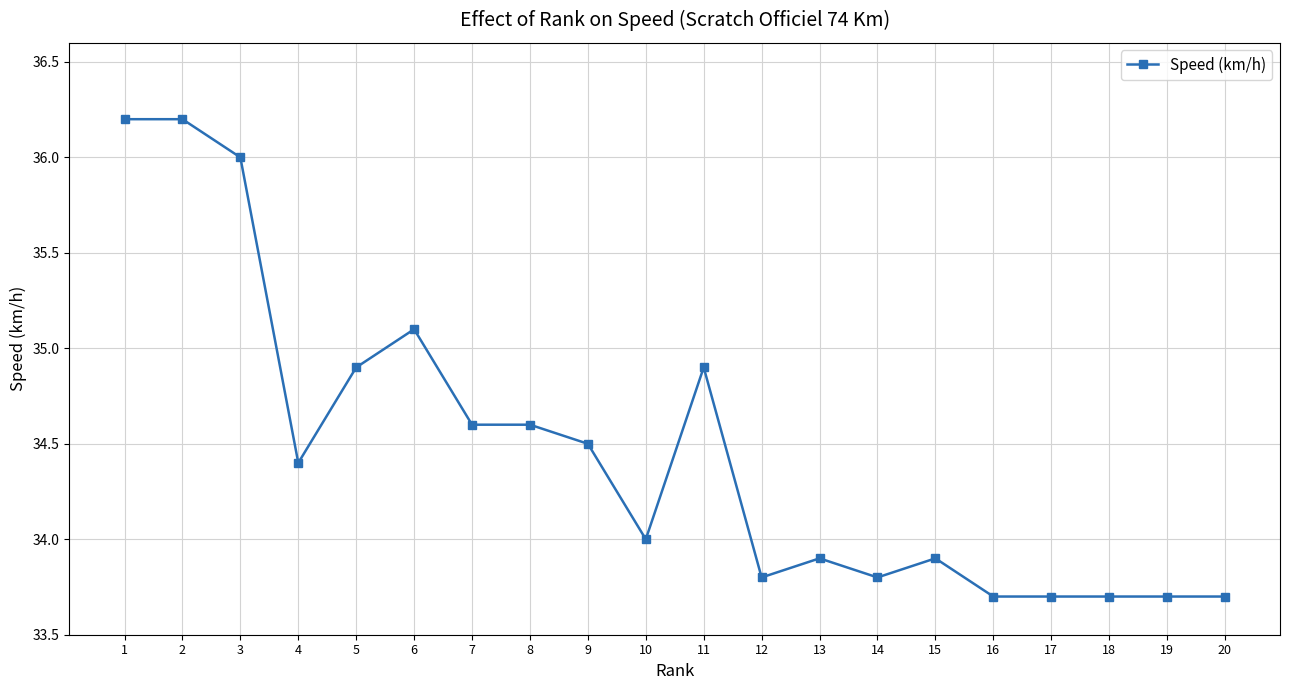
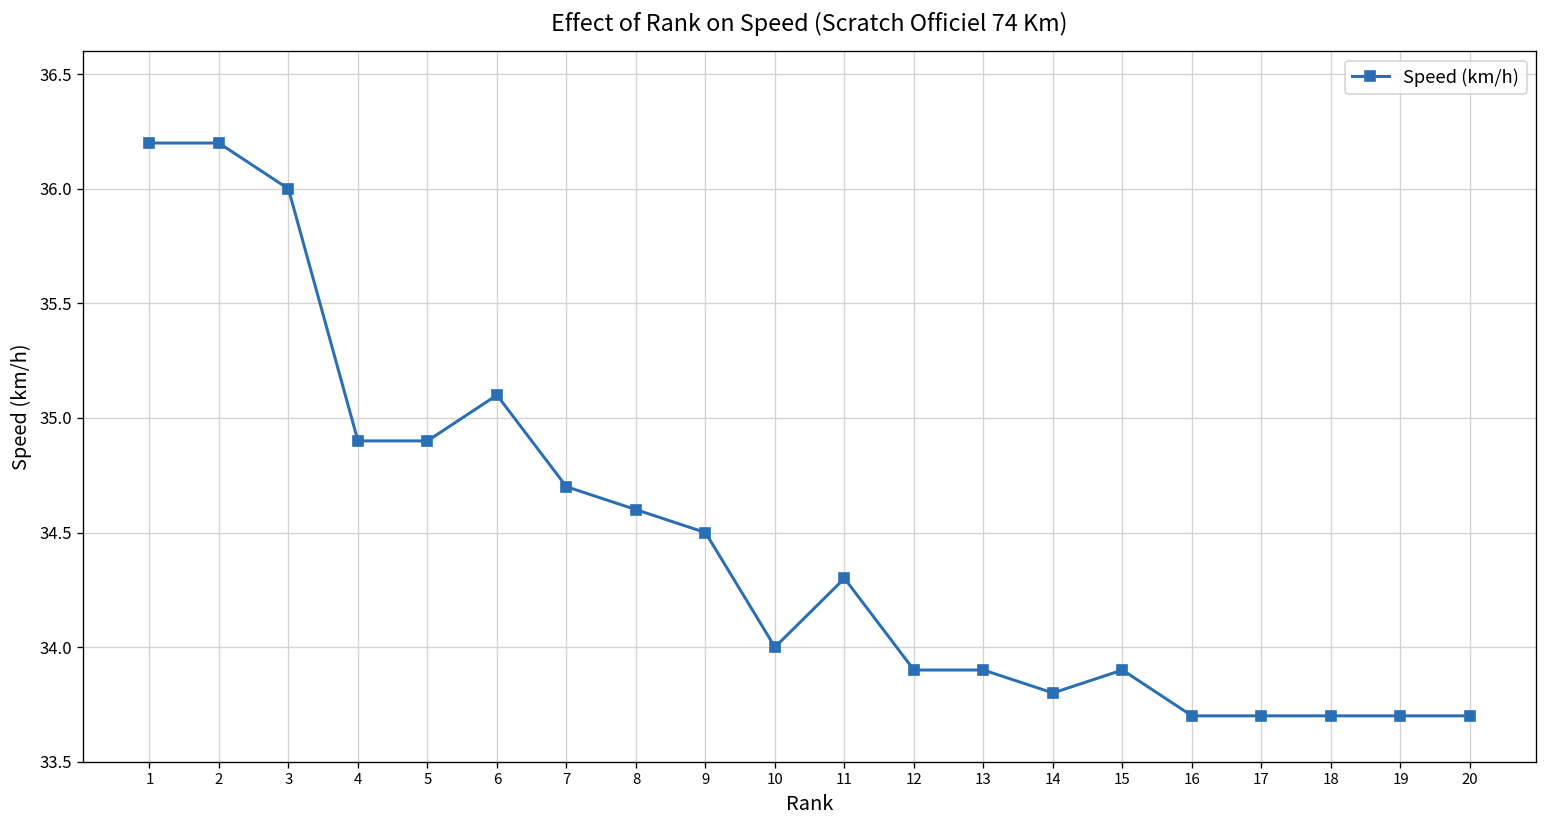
  {
    "1": 36.2,
    "2": 36.2,
    "3": 36.0,
-   "4": 34.4,
+   "4": 34.9,
    "5": 34.9,
    "6": 35.1,
-   "7": 34.6,
+   "7": 34.7,
    "8": 34.6,
    "9": 34.5,
    "10": 34.0,
-   "11": 34.9,
-   "12": 33.8,
+   "11": 34.3,
+   "12": 33.9,
    "13": 33.9,
    "14": 33.8,
    "15": 33.9,
    "16": 33.7,
    "17": 33.7,
    "18": 33.7,
    "19": 33.7,
    "20": 33.7
  }
